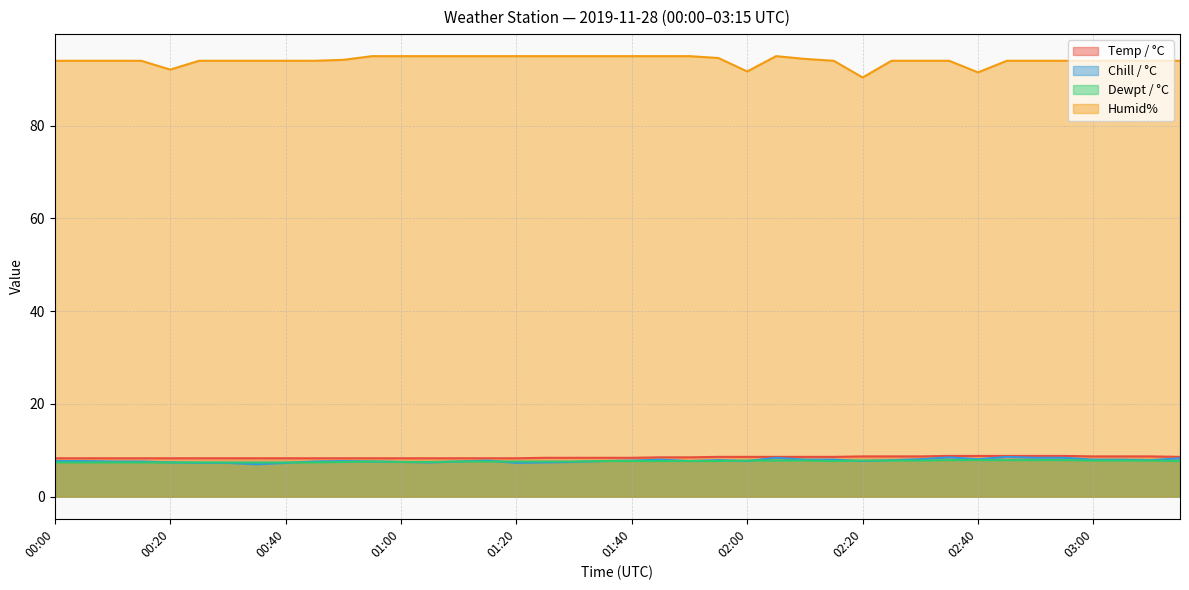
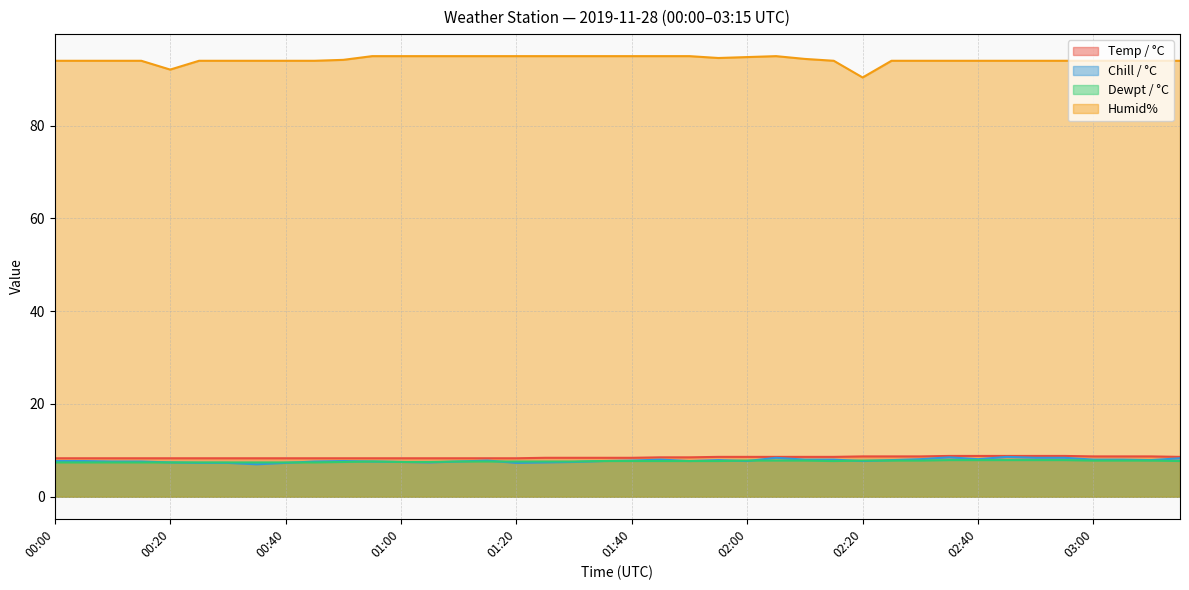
  {
    "Temp / °C": {
      "00:00": 8,
      "00:20": 8,
      "00:40": 8,
      "01:00": 8,
      "01:20": 8,
      "01:40": 8,
      "02:00": 9,
      "02:20": 9,
      "02:40": 9,
      "03:00": 9
    },
    "Humid%": {
      "00:00": 94,
      "00:20": 92,
      "00:40": 94,
      "01:00": 95,
      "01:20": 95,
      "01:40": 95,
-     "02:00": 92,
+     "02:00": 95,
      "02:20": 90,
-     "02:40": 92
+     "02:40": 94
    }
  }
